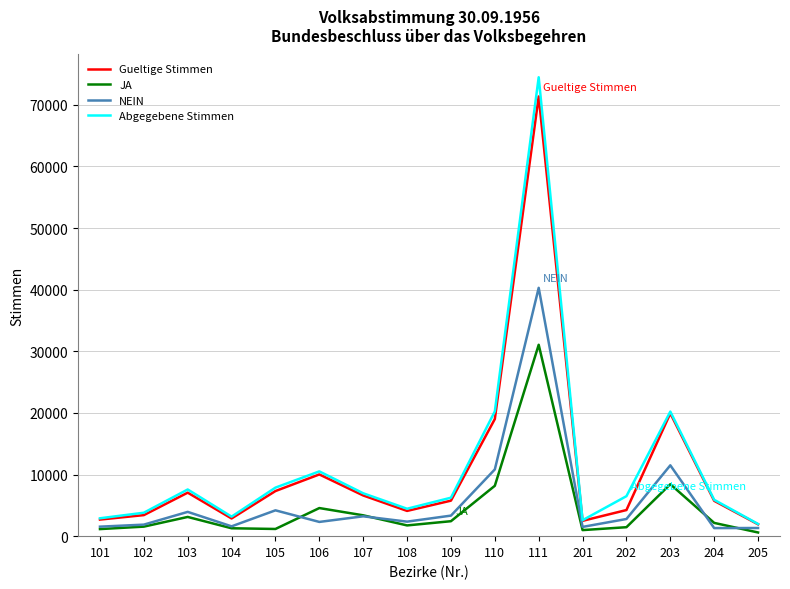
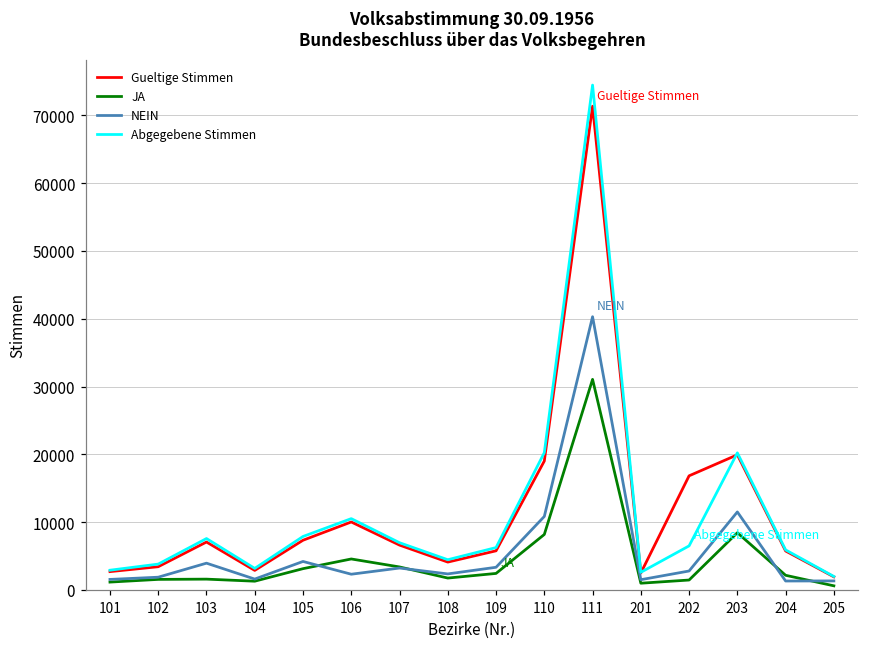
  {
    "Gueltige Stimmen": {
      "103": 7000,
      "105": 7000,
      "106": 10000,
      "109": 6000,
      "110": 19000,
      "111": 71000,
-     "202": 4000
+     "202": 17000
    },
    "JA": {
-     "103": 3000,
-     "105": 1000,
+     "103": 2000,
+     "105": 3000,
      "106": 5000,
      "108": 2000,
      "109": 2000,
      "110": 8000,
      "111": 31000,
      "201": 1000,
      "202": 1000,
      "203": 8000,
      "204": 2000,
      "205": 1000
    },
    "NEIN": {
      "103": 4000,
      "105": 4000,
      "106": 2000,
      "108": 2000,
      "109": 3000,
      "110": 11000,
      "111": 40000,
      "201": 2000,
      "202": 3000,
      "203": 11000,
      "204": 1000,
      "205": 1000
    },
    "Abgegebene Stimmen": {
      "103": 8000,
      "105": 8000,
      "106": 11000,
      "109": 6000,
      "110": 20000,
      "111": 74000,
      "202": 6000
    }
  }
